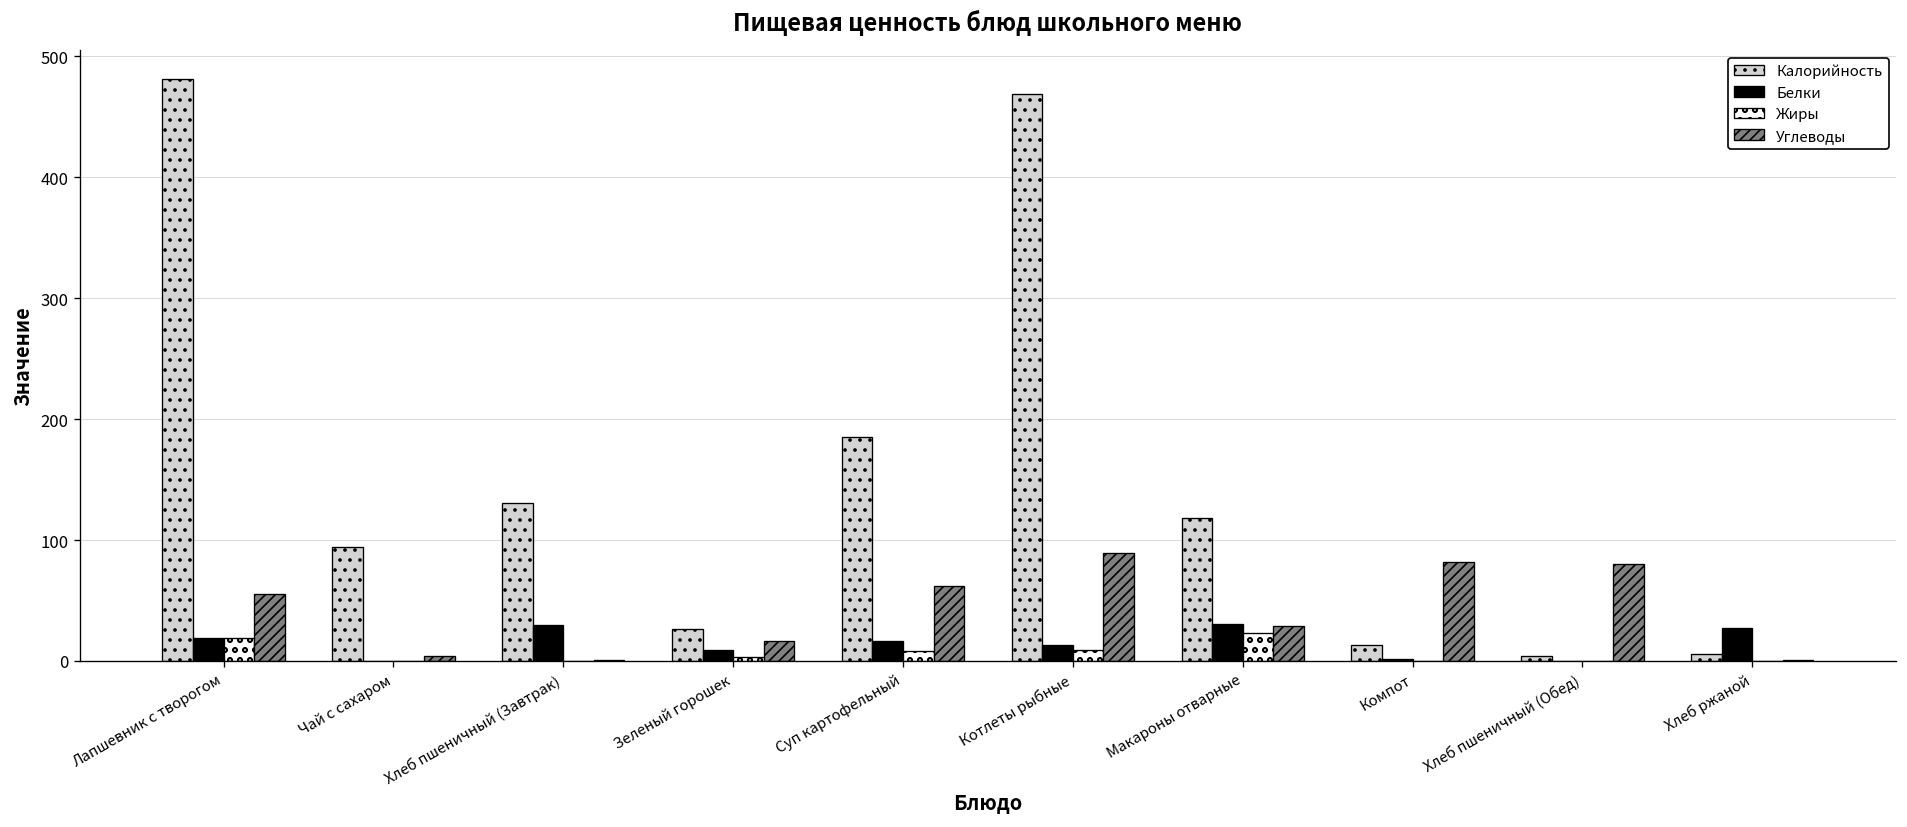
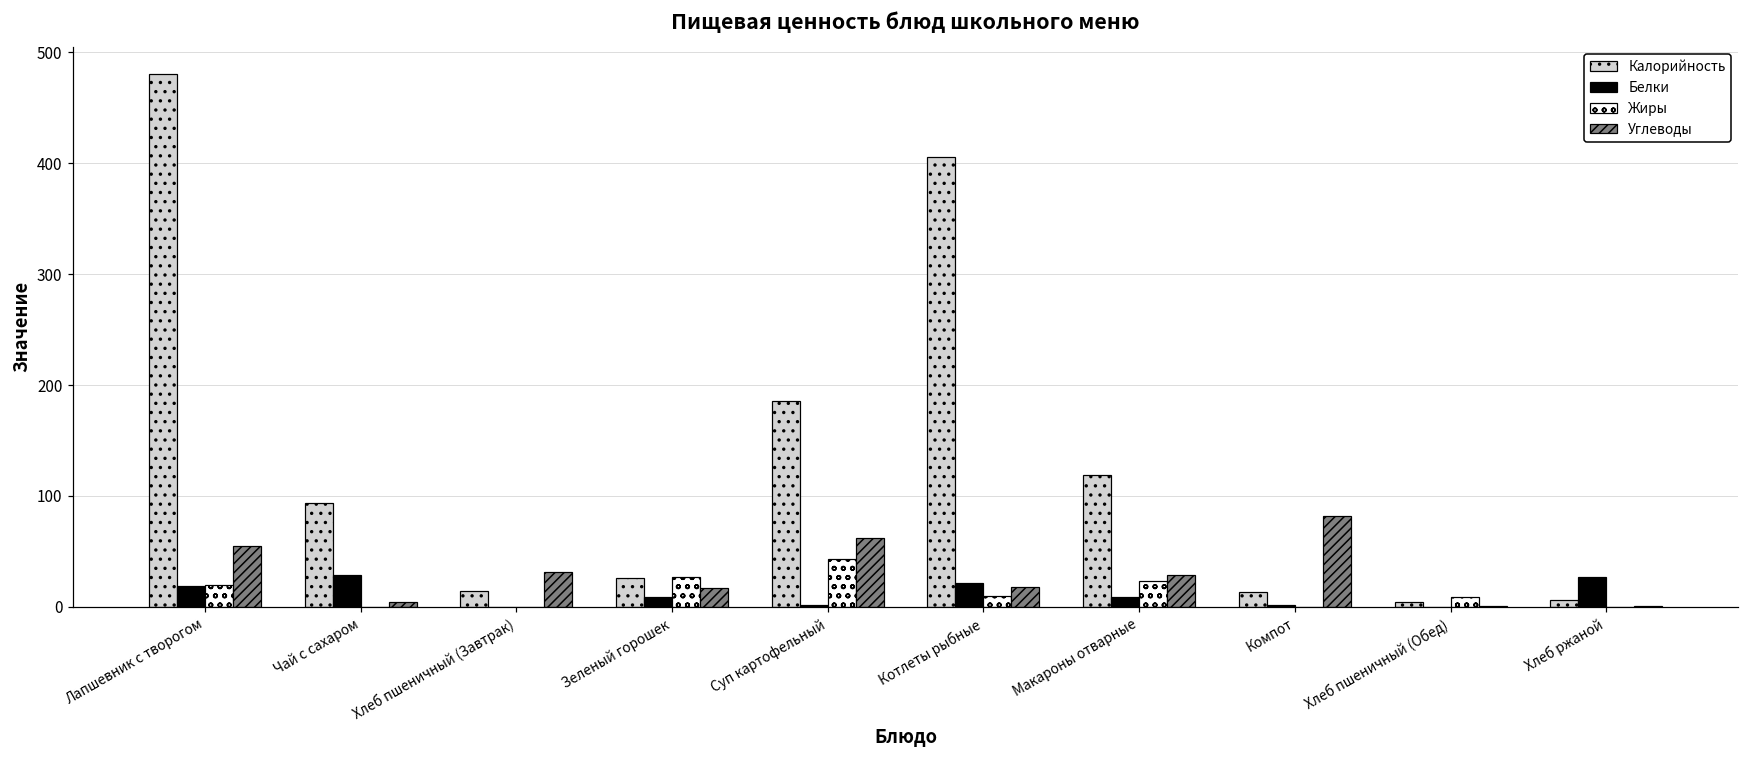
  {
    "Калорийность": {
      "Лапшевник с творогом": 481,
      "Чай с сахаром": 94,
-     "Хлеб пшеничный (Завтрак)": 131,
+     "Хлеб пшеничный (Завтрак)": 14,
      "Зеленый горошек": 26,
      "Суп картофельный": 185,
-     "Котлеты рыбные": 469,
+     "Котлеты рыбные": 406,
      "Макароны отварные": 119,
      "Компот": 13,
      "Хлеб пшеничный (Обед)": 4,
      "Хлеб ржаной": 6
    },
    "Белки": {
      "Лапшевник с творогом": 19,
-     "Чай с сахаром": 0,
-     "Хлеб пшеничный (Завтрак)": 30,
+     "Чай с сахаром": 29,
+     "Хлеб пшеничный (Завтрак)": 0,
      "Зеленый горошек": 9,
-     "Суп картофельный": 17,
-     "Котлеты рыбные": 13,
-     "Макароны отварные": 30,
+     "Суп картофельный": 2,
+     "Котлеты рыбные": 22,
+     "Макароны отварные": 9,
      "Хлеб ржаной": 27
    },
    "Жиры": {
      "Лапшевник с творогом": 19,
      "Чай с сахаром": 0,
-     "Зеленый горошек": 3,
-     "Суп картофельный": 8,
+     "Зеленый горошек": 27,
+     "Суп картофельный": 43,
      "Котлеты рыбные": 9,
      "Макароны отварные": 23,
      "Компот": 0,
-     "Хлеб пшеничный (Обед)": 0
+     "Хлеб пшеничный (Обед)": 9
    },
    "Углеводы": {
      "Лапшевник с творогом": 55,
      "Чай с сахаром": 4,
-     "Хлеб пшеничный (Завтрак)": 0,
+     "Хлеб пшеничный (Завтрак)": 31,
      "Зеленый горошек": 17,
      "Суп картофельный": 62,
-     "Котлеты рыбные": 89,
+     "Котлеты рыбные": 18,
      "Макароны отварные": 29,
      "Компот": 82,
-     "Хлеб пшеничный (Обед)": 80
+     "Хлеб пшеничный (Обед)": 0
    }
  }
